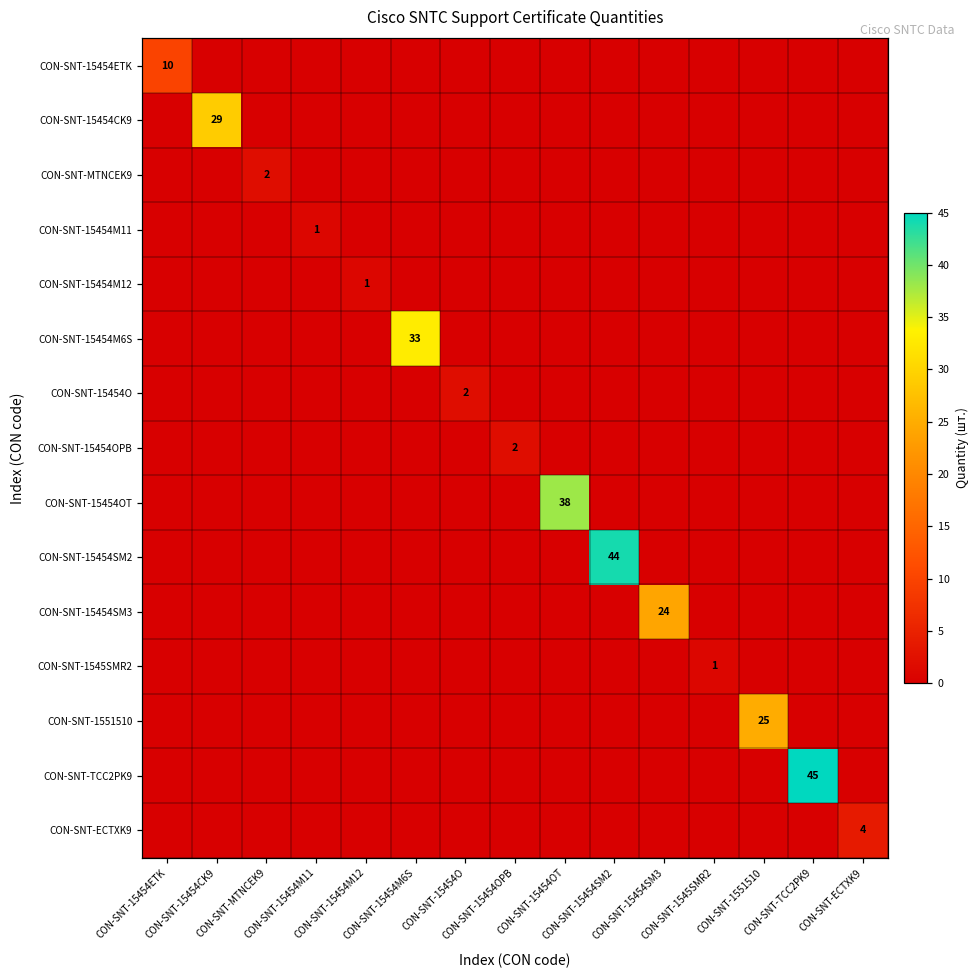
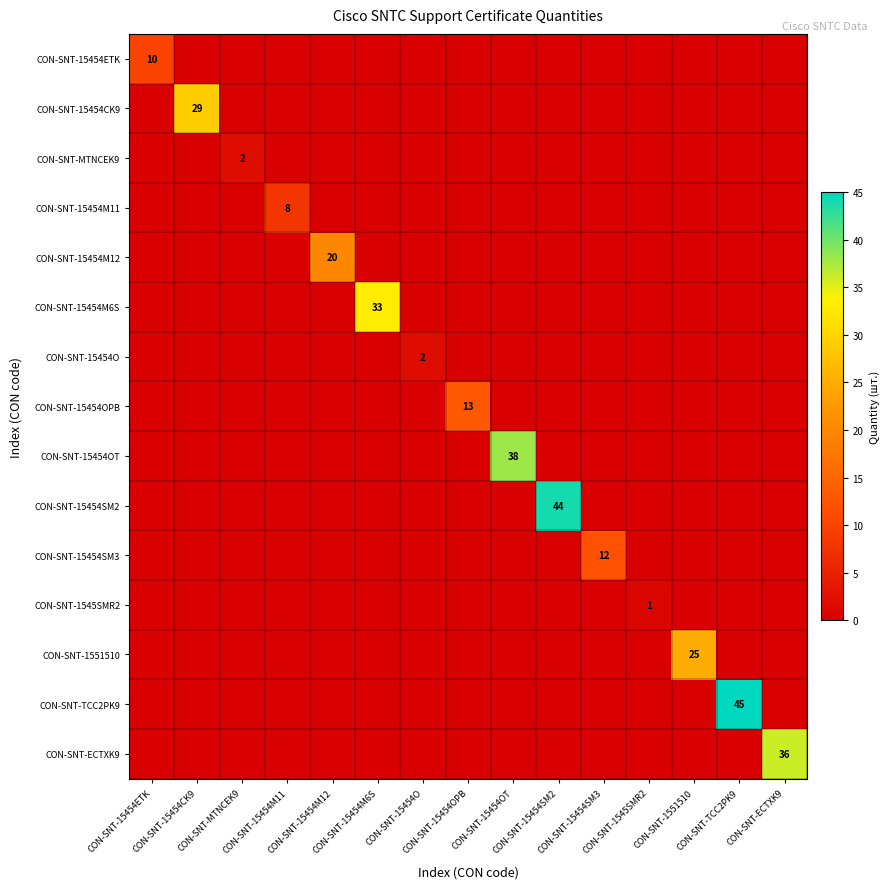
  {
    "CON-SNT-15454ETK": {
      "CON-SNT-15454ETK": 10
    },
    "CON-SNT-15454CK9": {
      "CON-SNT-15454CK9": 29
    },
    "CON-SNT-MTNCEK9": {
      "CON-SNT-MTNCEK9": 2
    },
    "CON-SNT-15454M11": {
-     "CON-SNT-15454M11": 1
+     "CON-SNT-15454M11": 8
    },
    "CON-SNT-15454M12": {
-     "CON-SNT-15454M12": 1
+     "CON-SNT-15454M12": 20
    },
    "CON-SNT-15454M6S": {
      "CON-SNT-15454M6S": 33
    },
    "CON-SNT-15454O": {
      "CON-SNT-15454O": 2
    },
    "CON-SNT-15454OPB": {
-     "CON-SNT-15454OPB": 2
+     "CON-SNT-15454OPB": 13
    },
    "CON-SNT-15454OT": {
      "CON-SNT-15454OT": 38
    },
    "CON-SNT-15454SM2": {
      "CON-SNT-15454SM2": 44
    },
    "CON-SNT-15454SM3": {
-     "CON-SNT-15454SM3": 24
+     "CON-SNT-15454SM3": 12
    },
    "CON-SNT-1545SMR2": {
      "CON-SNT-1545SMR2": 1
    },
    "CON-SNT-1551510": {
      "CON-SNT-1551510": 25
    },
    "CON-SNT-TCC2PK9": {
      "CON-SNT-TCC2PK9": 45
    },
    "CON-SNT-ECTXK9": {
-     "CON-SNT-ECTXK9": 4
+     "CON-SNT-ECTXK9": 36
    }
  }
